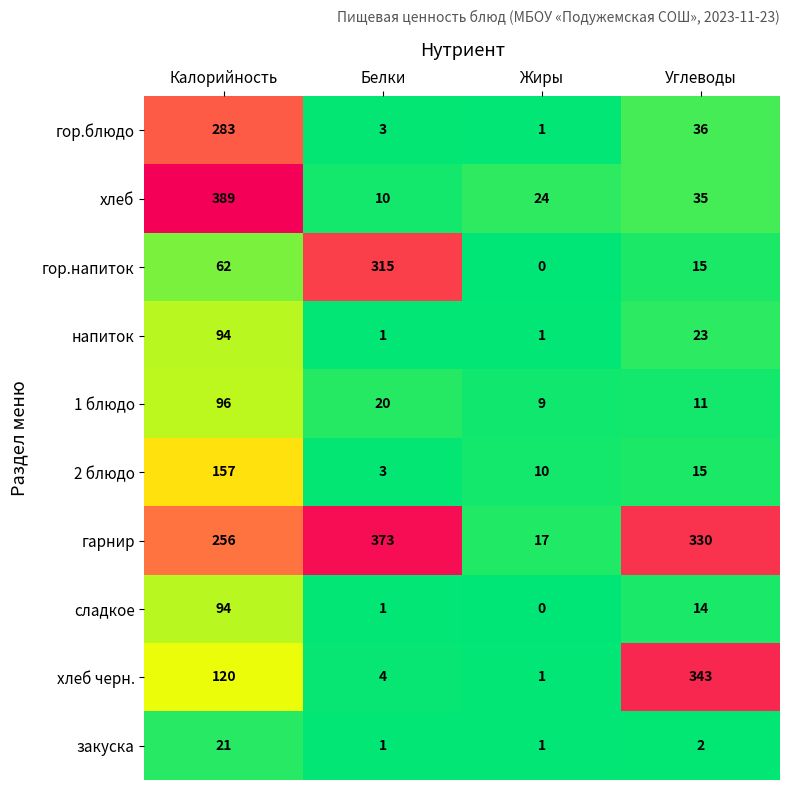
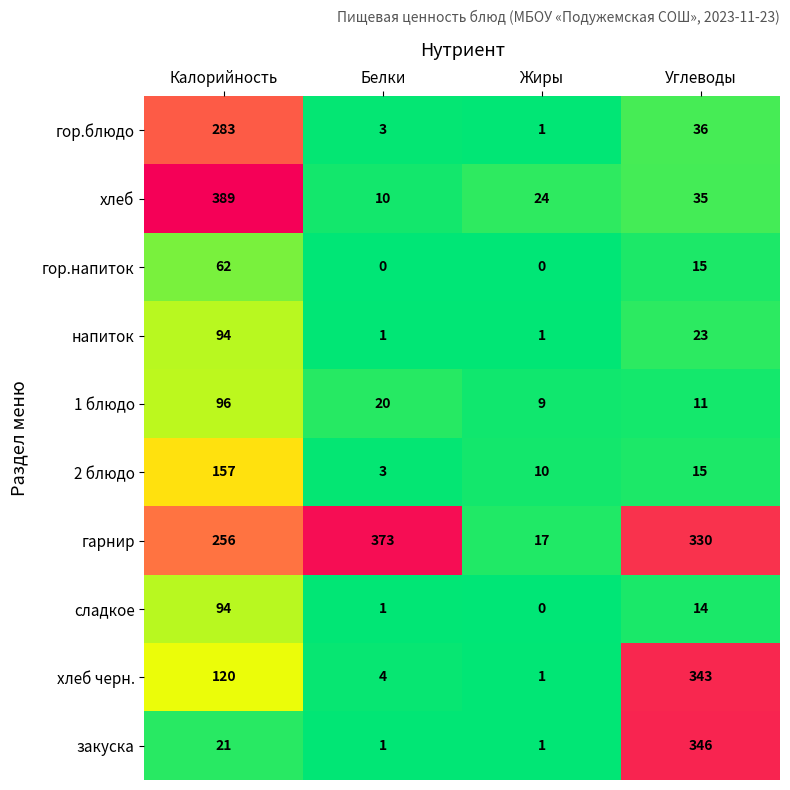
  {
    "гор.блюдо": {
      "Калорийность": 283,
      "Белки": 3,
      "Жиры": 1,
      "Углеводы": 36
    },
    "хлеб": {
      "Калорийность": 389,
      "Белки": 10,
      "Жиры": 24,
      "Углеводы": 35
    },
    "гор.напиток": {
      "Калорийность": 62,
-     "Белки": 315,
+     "Белки": 0,
      "Жиры": 0,
      "Углеводы": 15
    },
    "напиток": {
      "Калорийность": 94,
      "Белки": 1,
      "Жиры": 1,
      "Углеводы": 23
    },
    "1 блюдо": {
      "Калорийность": 96,
      "Белки": 20,
      "Жиры": 9,
      "Углеводы": 11
    },
    "2 блюдо": {
      "Калорийность": 157,
      "Белки": 3,
      "Жиры": 10,
      "Углеводы": 15
    },
    "гарнир": {
      "Калорийность": 256,
      "Белки": 373,
      "Жиры": 17,
      "Углеводы": 330
    },
    "сладкое": {
      "Калорийность": 94,
      "Белки": 1,
      "Жиры": 0,
      "Углеводы": 14
    },
    "хлеб черн.": {
      "Калорийность": 120,
      "Белки": 4,
      "Жиры": 1,
      "Углеводы": 343
    },
    "закуска": {
      "Калорийность": 21,
      "Белки": 1,
      "Жиры": 1,
-     "Углеводы": 2
+     "Углеводы": 346
    }
  }
